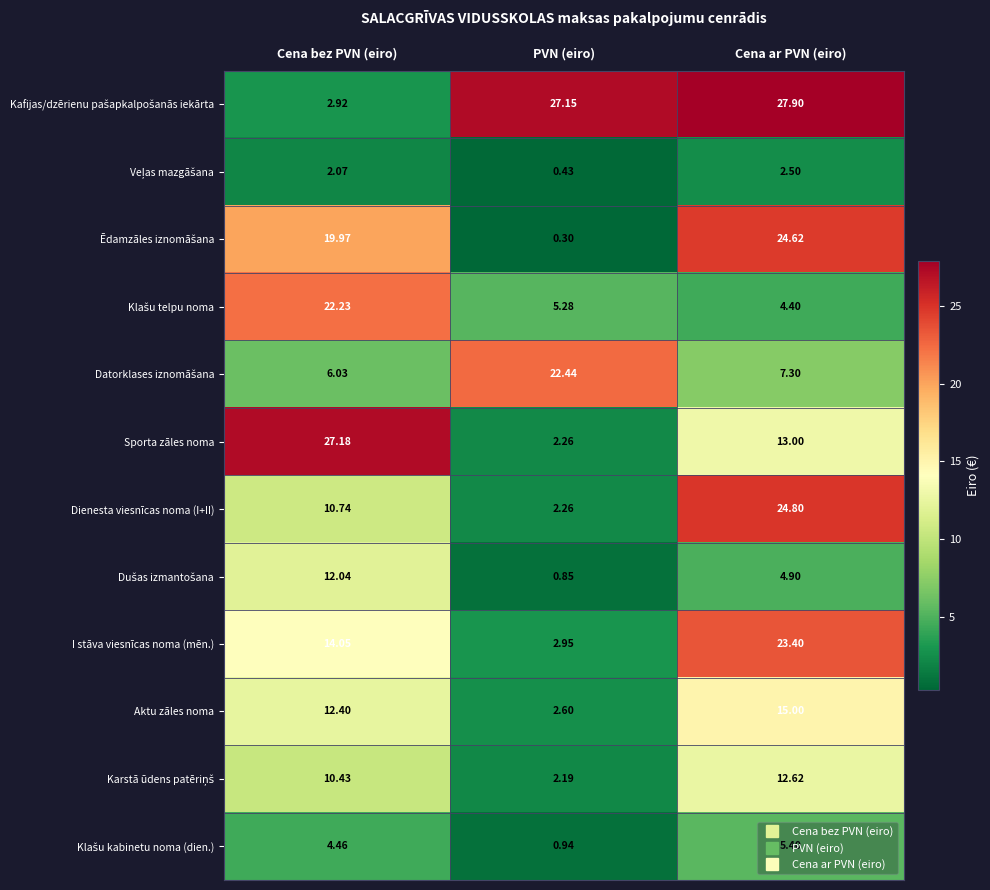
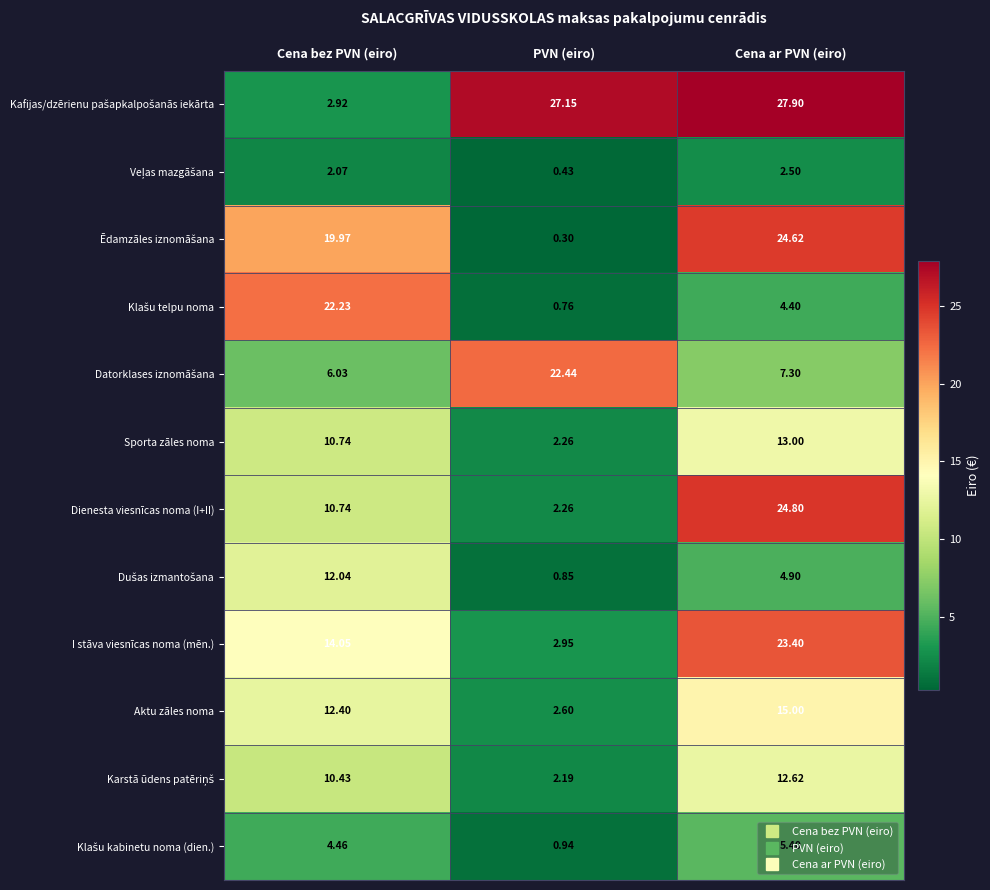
  {
    "Kafijas/dzērienu pašapkalpošanās iekārta": {
      "Cena bez PVN (eiro)": 2.92,
      "PVN (eiro)": 27.15,
      "Cena ar PVN (eiro)": 27.90
    },
    "Veļas mazgāšana": {
      "Cena bez PVN (eiro)": 2.07,
      "PVN (eiro)": 0.43,
      "Cena ar PVN (eiro)": 2.50
    },
    "Ēdamzāles iznomāšana": {
      "Cena bez PVN (eiro)": 19.97,
      "PVN (eiro)": 0.30,
      "Cena ar PVN (eiro)": 24.62
    },
    "Klašu telpu noma": {
      "Cena bez PVN (eiro)": 22.23,
-     "PVN (eiro)": 5.28,
+     "PVN (eiro)": 0.76,
      "Cena ar PVN (eiro)": 4.40
    },
    "Datorklases iznomāšana": {
      "Cena bez PVN (eiro)": 6.03,
      "PVN (eiro)": 22.44,
      "Cena ar PVN (eiro)": 7.30
    },
    "Sporta zāles noma": {
-     "Cena bez PVN (eiro)": 27.18,
+     "Cena bez PVN (eiro)": 10.74,
      "PVN (eiro)": 2.26,
      "Cena ar PVN (eiro)": 13.00
    },
    "Dienesta viesnīcas noma (I+II)": {
      "Cena bez PVN (eiro)": 10.74,
      "PVN (eiro)": 2.26,
      "Cena ar PVN (eiro)": 24.80
    },
    "Dušas izmantošana": {
      "Cena bez PVN (eiro)": 12.04,
      "PVN (eiro)": 0.85,
      "Cena ar PVN (eiro)": 4.90
    },
    "I stāva viesnīcas noma (mēn.)": {
      "Cena bez PVN (eiro)": 14.05,
      "PVN (eiro)": 2.95,
      "Cena ar PVN (eiro)": 23.40
    },
    "Aktu zāles noma": {
      "Cena bez PVN (eiro)": 12.40,
      "PVN (eiro)": 2.60,
      "Cena ar PVN (eiro)": 15.00
    },
    "Karstā ūdens patēriņš": {
      "Cena bez PVN (eiro)": 10.43,
      "PVN (eiro)": 2.19,
      "Cena ar PVN (eiro)": 12.62
    },
    "Klašu kabinetu noma (dien.)": {
      "Cena bez PVN (eiro)": 4.46,
      "PVN (eiro)": 0.94
    }
  }
